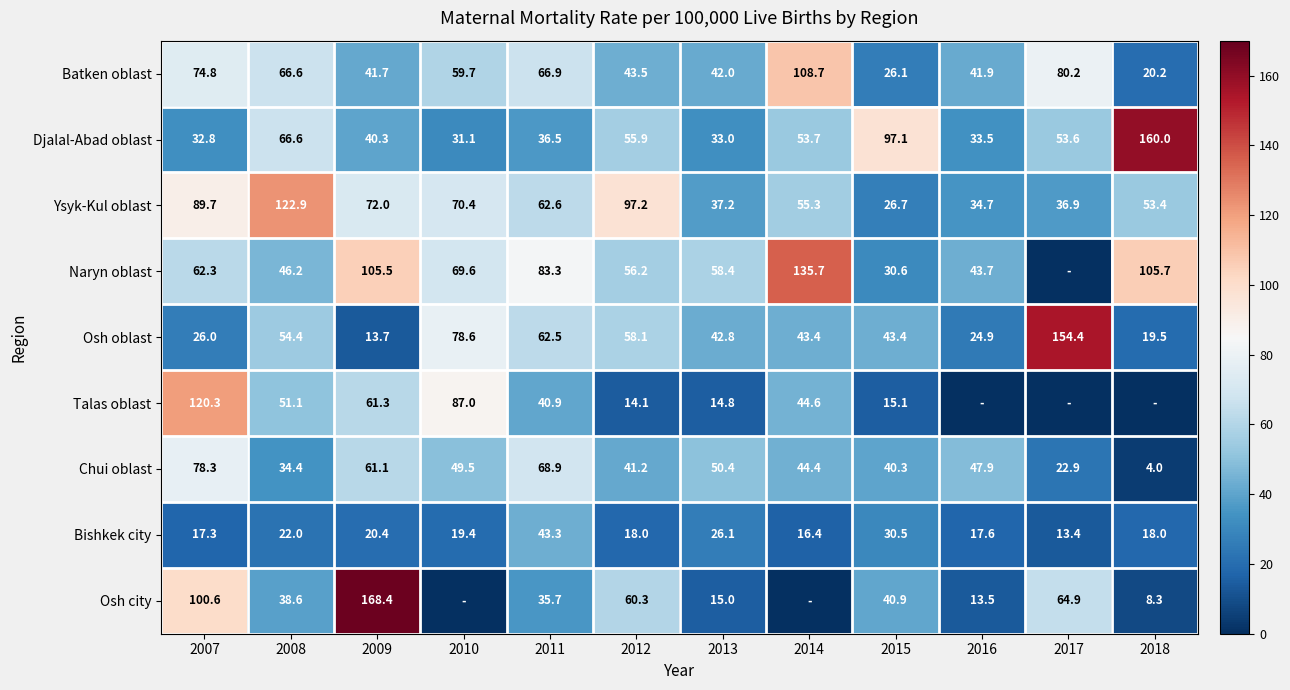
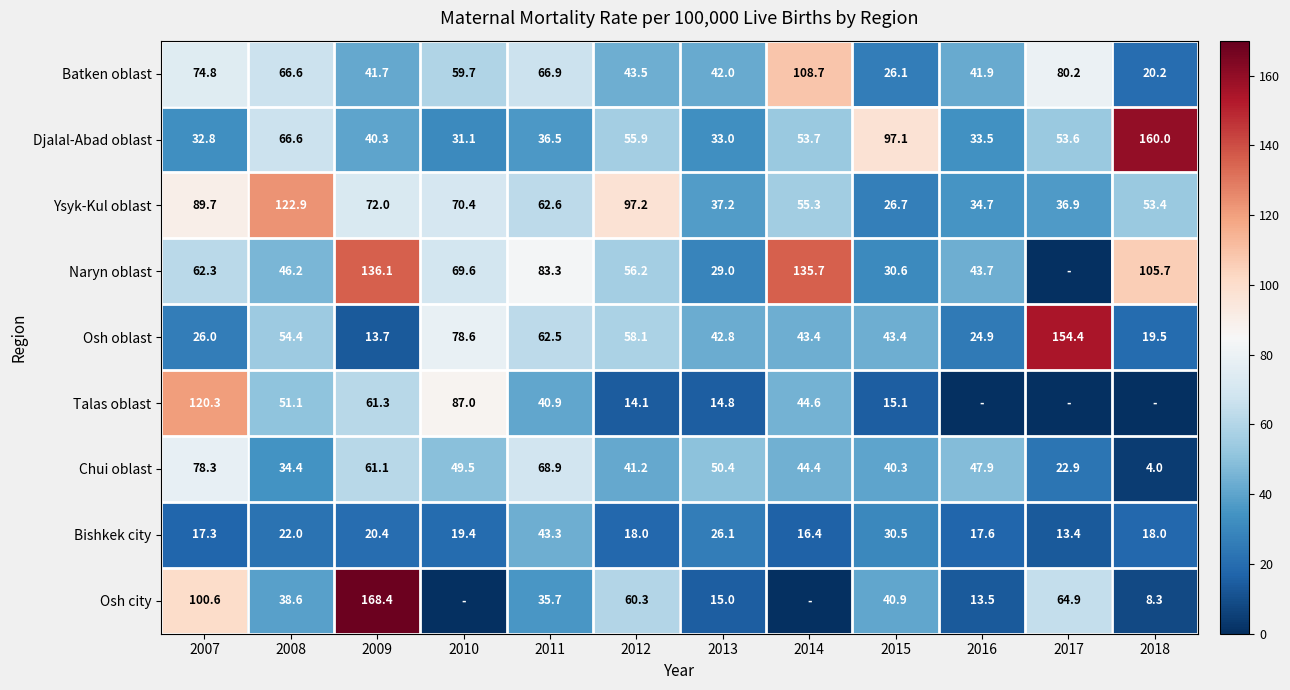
  {
    "Batken oblast": {
      "2007": 74.8,
      "2008": 66.6,
      "2009": 41.7,
      "2010": 59.7,
      "2011": 66.9,
      "2012": 43.5,
      "2013": 42.0,
      "2014": 108.7,
      "2015": 26.1,
      "2016": 41.9,
      "2017": 80.2,
      "2018": 20.2
    },
    "Djalal-Abad oblast": {
      "2007": 32.8,
      "2008": 66.6,
      "2009": 40.3,
      "2010": 31.1,
      "2011": 36.5,
      "2012": 55.9,
      "2013": 33.0,
      "2014": 53.7,
      "2015": 97.1,
      "2016": 33.5,
      "2017": 53.6,
      "2018": 160.0
    },
    "Ysyk-Kul oblast": {
      "2007": 89.7,
      "2008": 122.9,
      "2009": 72.0,
      "2010": 70.4,
      "2011": 62.6,
      "2012": 97.2,
      "2013": 37.2,
      "2014": 55.3,
      "2015": 26.7,
      "2016": 34.7,
      "2017": 36.9,
      "2018": 53.4
    },
    "Naryn oblast": {
      "2007": 62.3,
      "2008": 46.2,
-     "2009": 105.5,
+     "2009": 136.1,
      "2010": 69.6,
      "2011": 83.3,
      "2012": 56.2,
-     "2013": 58.4,
+     "2013": 29.0,
      "2014": 135.7,
      "2015": 30.6,
      "2016": 43.7,
      "2018": 105.7
    },
    "Osh oblast": {
      "2007": 26.0,
      "2008": 54.4,
      "2009": 13.7,
      "2010": 78.6,
      "2011": 62.5,
      "2012": 58.1,
      "2013": 42.8,
      "2014": 43.4,
      "2015": 43.4,
      "2016": 24.9,
      "2017": 154.4,
      "2018": 19.5
    },
    "Talas oblast": {
      "2007": 120.3,
      "2008": 51.1,
      "2009": 61.3,
      "2010": 87.0,
      "2011": 40.9,
      "2012": 14.1,
      "2013": 14.8,
      "2014": 44.6,
      "2015": 15.1
    },
    "Chui oblast": {
      "2007": 78.3,
      "2008": 34.4,
      "2009": 61.1,
      "2010": 49.5,
      "2011": 68.9,
      "2012": 41.2,
      "2013": 50.4,
      "2014": 44.4,
      "2015": 40.3,
      "2016": 47.9,
      "2017": 22.9,
      "2018": 4.0
    },
    "Bishkek city": {
      "2007": 17.3,
      "2008": 22.0,
      "2009": 20.4,
      "2010": 19.4,
      "2011": 43.3,
      "2012": 18.0,
      "2013": 26.1,
      "2014": 16.4,
      "2015": 30.5,
      "2016": 17.6,
      "2017": 13.4,
      "2018": 18.0
    },
    "Osh city": {
      "2007": 100.6,
      "2008": 38.6,
      "2009": 168.4,
      "2011": 35.7,
      "2012": 60.3,
      "2013": 15.0,
      "2015": 40.9,
      "2016": 13.5,
      "2017": 64.9,
      "2018": 8.3
    }
  }
